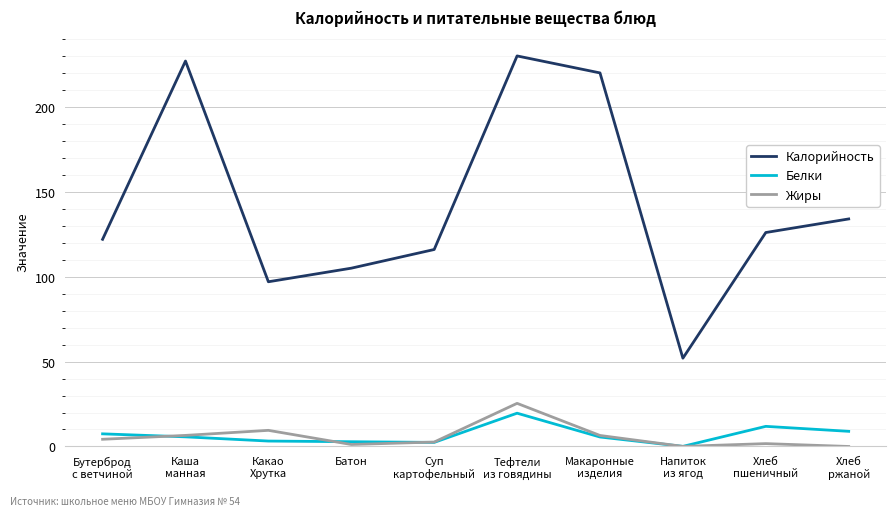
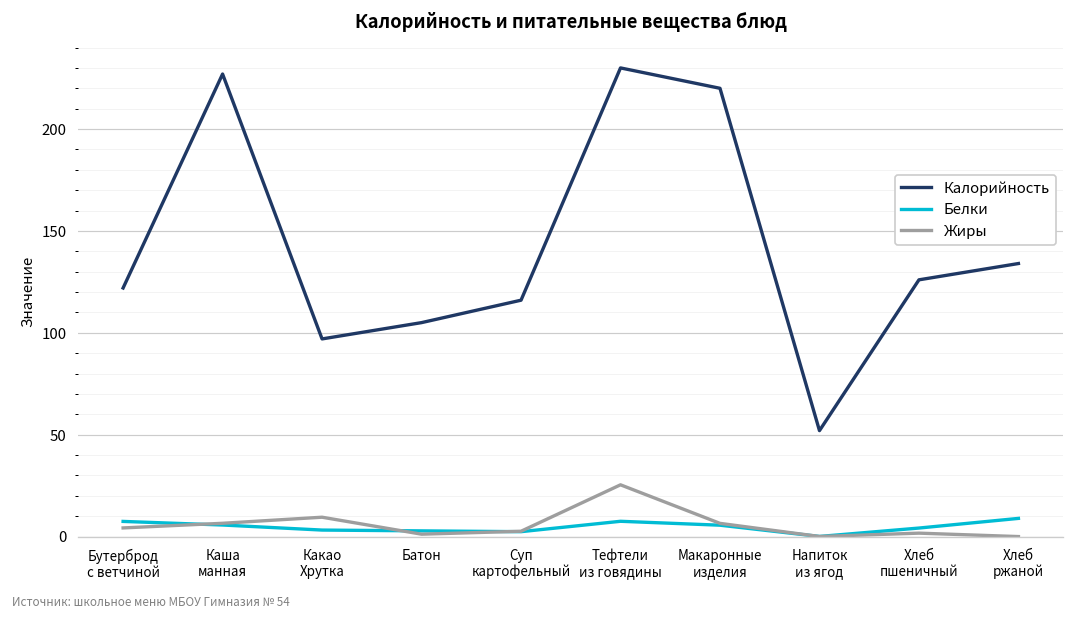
  {
    "Калорийность": {
      "Бутерброд с ветчиной": 122,
      "Каша манная": 227,
      "Какао Хрутка": 97,
      "Батон": 105,
      "Суп картофельный": 116,
      "Тефтели из говядины": 230,
      "Макаронные изделия": 220,
      "Напиток из ягод": 52,
      "Хлеб пшеничный": 126,
      "Хлеб ржаной": 134
    },
    "Белки": {
      "Бутерброд с ветчиной": 7,
      "Какао Хрутка": 3,
      "Батон": 3,
-     "Тефтели из говядины": 20,
-     "Хлеб пшеничный": 12,
+     "Тефтели из говядины": 8,
+     "Хлеб пшеничный": 4,
      "Хлеб ржаной": 9
    },
    "Жиры": {
      "Бутерброд с ветчиной": 4,
      "Какао Хрутка": 10,
      "Батон": 1,
      "Тефтели из говядины": 25,
      "Хлеб пшеничный": 2,
      "Хлеб ржаной": 0
    }
  }
